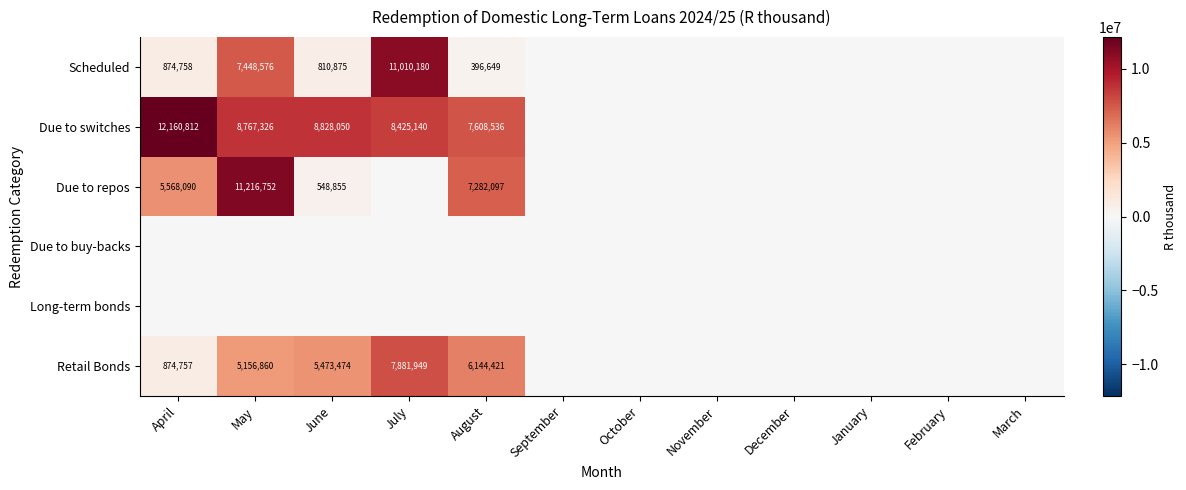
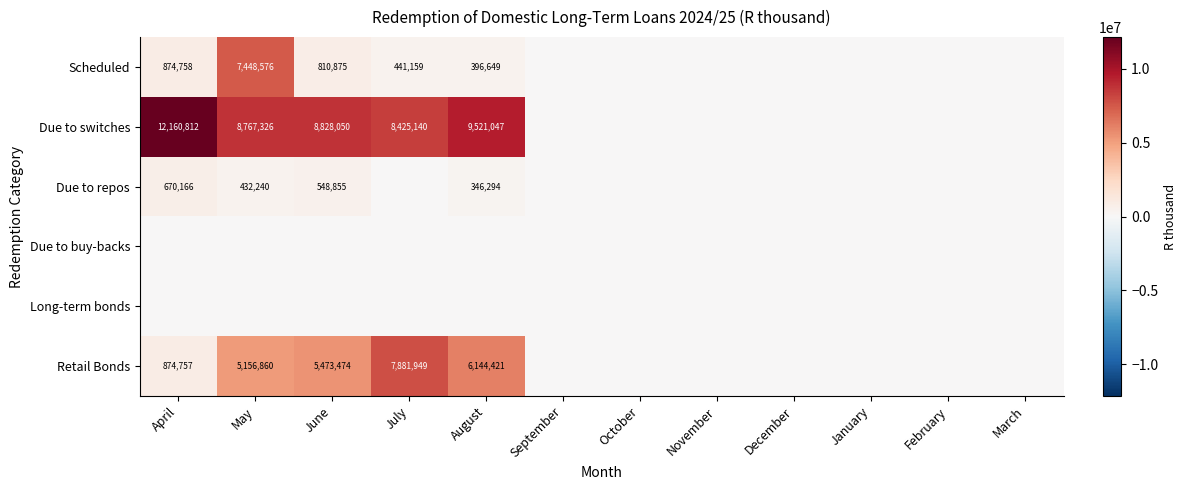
  {
    "Scheduled": {
      "April": "874,758",
      "May": "7,448,576",
      "June": "810,875",
-     "July": "11,010,180",
+     "July": "441,159",
      "August": "396,649"
    },
    "Due to switches": {
      "April": "12,160,812",
      "May": "8,767,326",
      "June": "8,828,050",
      "July": "8,425,140",
-     "August": "7,608,536"
+     "August": "9,521,047"
    },
    "Due to repos": {
-     "April": "5,568,090",
-     "May": "11,216,752",
+     "April": "670,166",
+     "May": "432,240",
      "June": "548,855",
-     "August": "7,282,097"
+     "August": "346,294"
    },
    "Retail Bonds": {
      "April": "874,757",
      "May": "5,156,860",
      "June": "5,473,474",
      "July": "7,881,949",
      "August": "6,144,421"
    }
  }
